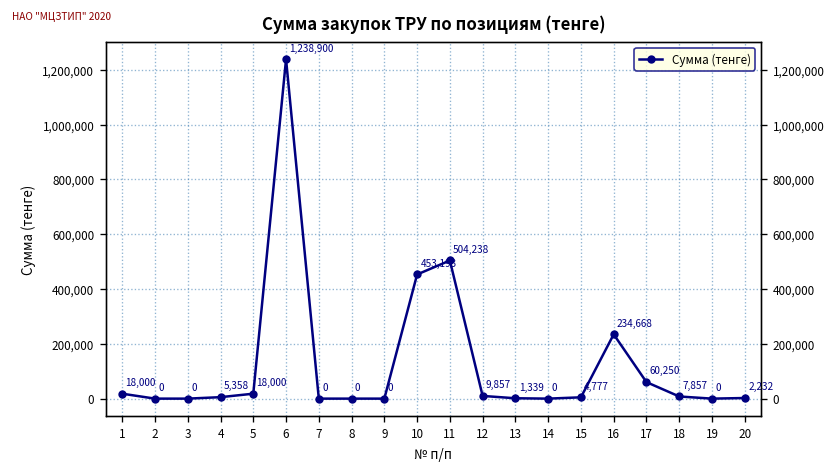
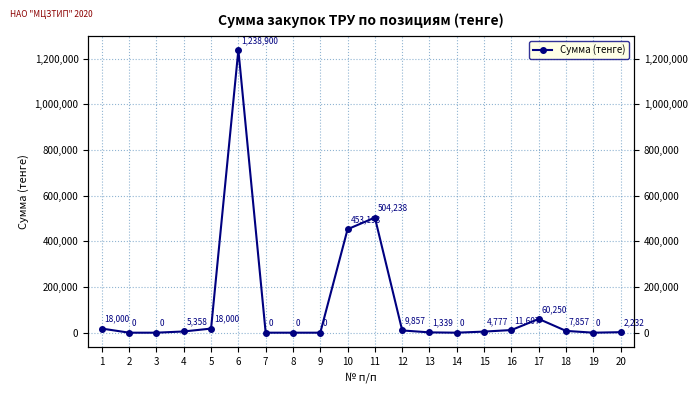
  {
    "1": "18,000",
    "2": "0",
    "3": "0",
    "4": "5,358",
    "5": "18,000",
    "6": "1,238,900",
    "7": "0",
    "8": "0",
    "9": "0",
    "11": "504,238",
    "12": "9,857",
    "13": "1,339",
    "14": "0",
    "15": "4,777",
-   "16": "234,668",
+   "16": "11,607",
    "17": "60,250",
    "18": "7,857",
    "19": "0",
    "20": "2,232"
  }
